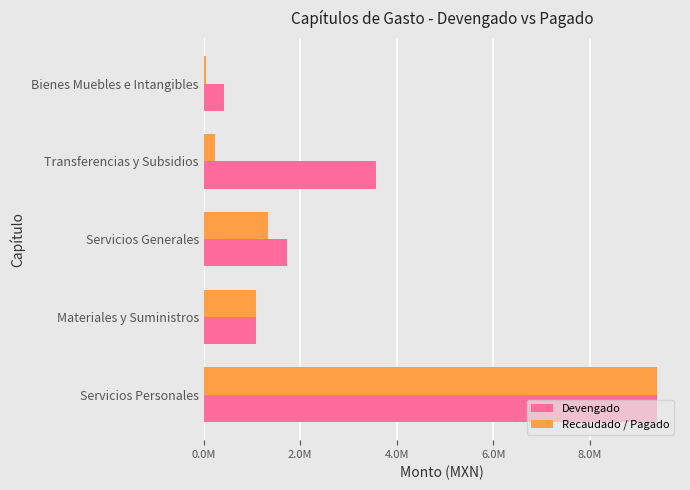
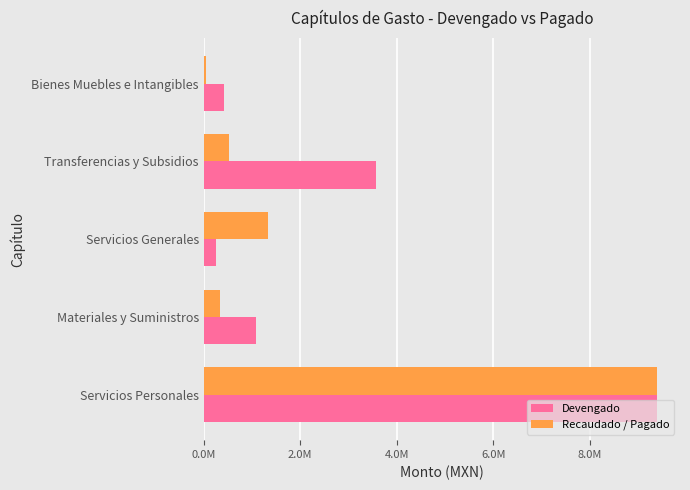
  {
    "Devengado": {
      "Bienes Muebles e Intangibles": 400000,
      "Transferencias y Subsidios": 3600000,
-     "Servicios Generales": 1700000,
+     "Servicios Generales": 300000,
      "Materiales y Suministros": 1100000
    },
    "Recaudado / Pagado": {
-     "Transferencias y Subsidios": 200000,
+     "Transferencias y Subsidios": 500000,
      "Servicios Generales": 1300000,
-     "Materiales y Suministros": 1100000,
+     "Materiales y Suministros": 300000,
      "Servicios Personales": 9400000
    }
  }
